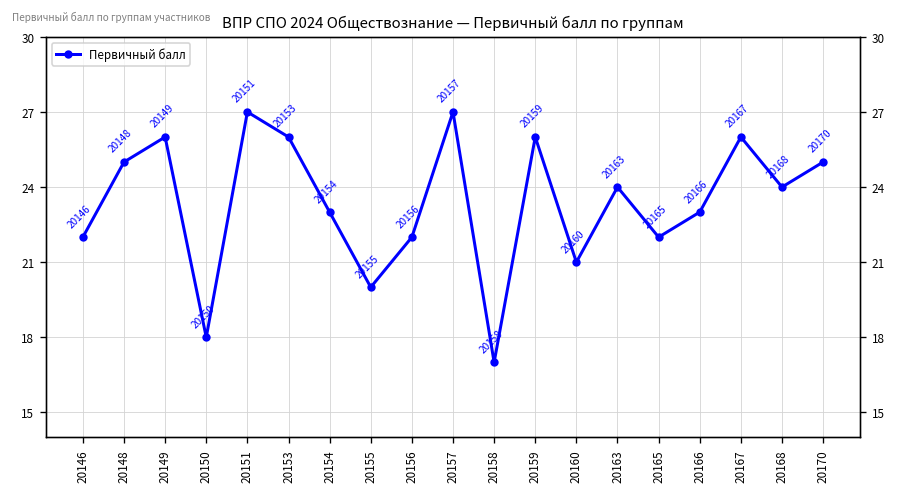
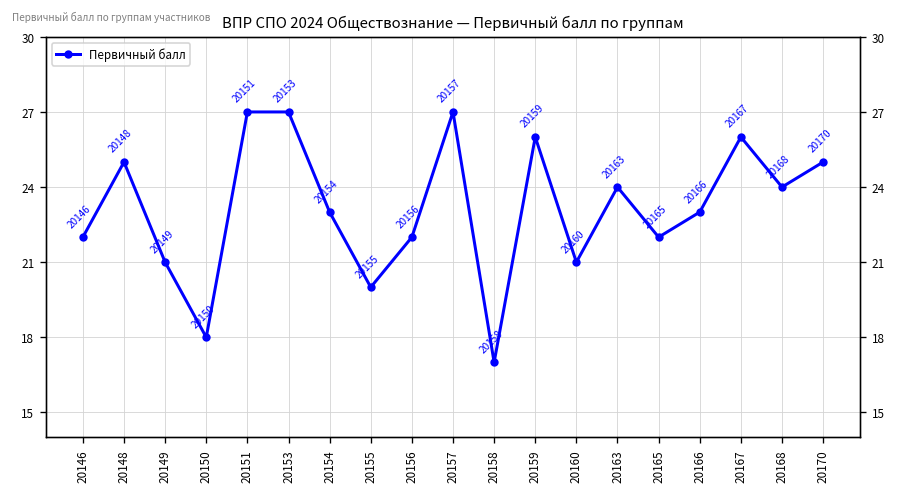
  {
-   "20149": 26,
-   "20153": 26
+   "20149": 21,
+   "20153": 27
  }
